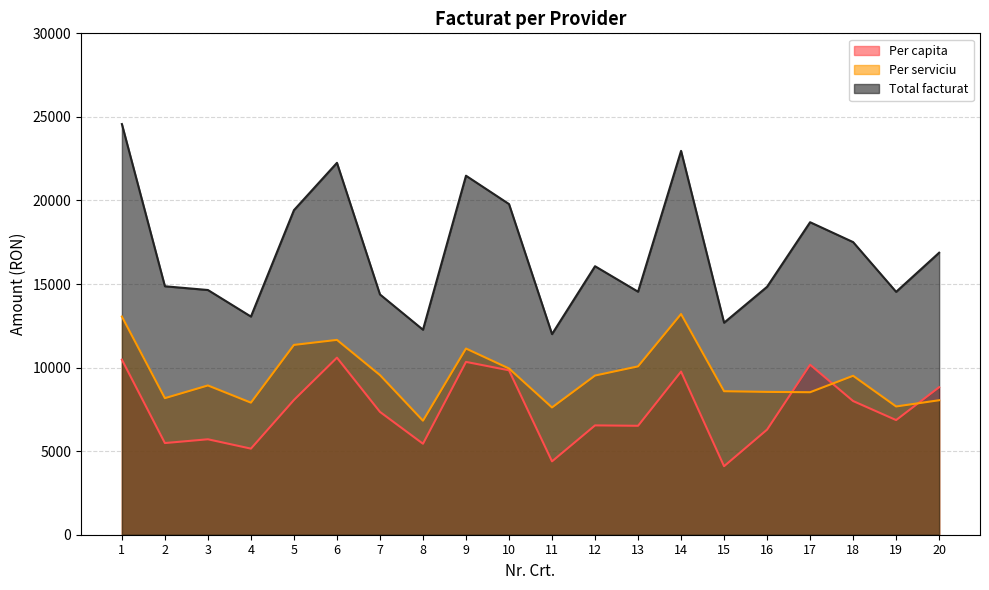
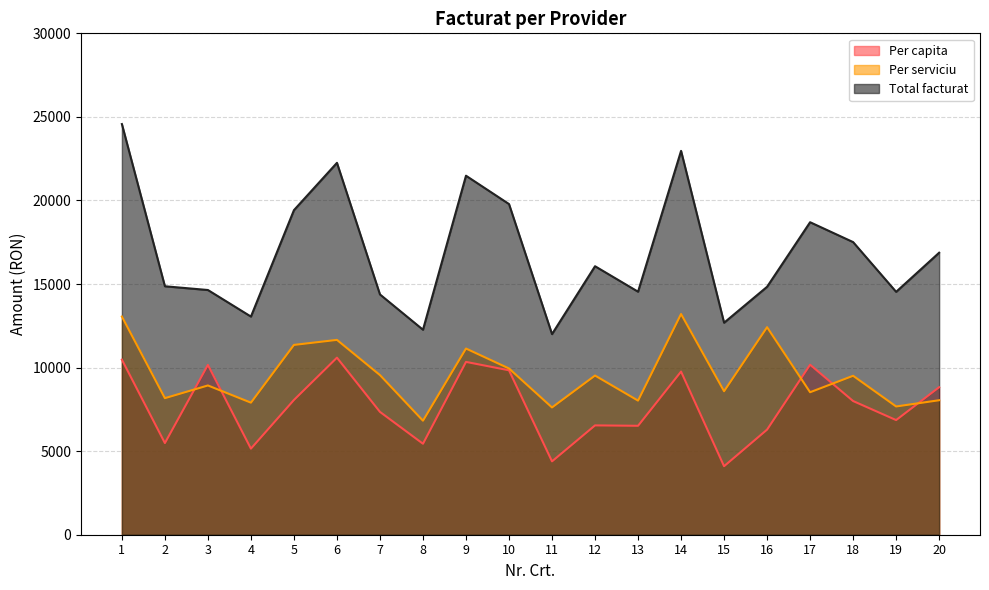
  {
    "Per capita": {
      "1": 10500,
      "2": 5500,
-     "3": 5700,
+     "3": 10200,
      "4": 5200,
      "5": 8100,
      "6": 10600,
      "7": 7300,
      "8": 5400,
      "9": 10300,
      "11": 4400,
      "12": 6500,
      "13": 6500,
      "14": 9800,
      "15": 4100,
      "16": 6300,
      "17": 10200,
      "18": 8000,
      "19": 6900,
      "20": 8800
    },
    "Per serviciu": {
      "1": 13100,
      "2": 8200,
      "3": 8900,
      "4": 7900,
      "5": 11400,
      "6": 11700,
      "7": 9600,
      "8": 6800,
      "9": 11100,
      "11": 7600,
      "12": 9500,
-     "13": 10100,
+     "13": 8000,
      "14": 13200,
      "15": 8600,
-     "16": 8500,
+     "16": 12400,
      "17": 8500,
      "18": 9500,
      "19": 7700,
      "20": 8000
    },
    "Total facturat": {
      "1": 24600,
      "2": 14900,
      "3": 14600,
      "4": 13100,
      "5": 19400,
      "6": 22300,
      "7": 14400,
      "8": 12300,
      "9": 21500,
      "10": 19800,
      "11": 12000,
      "12": 16100,
      "13": 14500,
      "14": 23000,
      "15": 12700,
      "16": 14800,
      "17": 18700,
      "18": 17500,
      "19": 14500,
      "20": 16900
    }
  }
